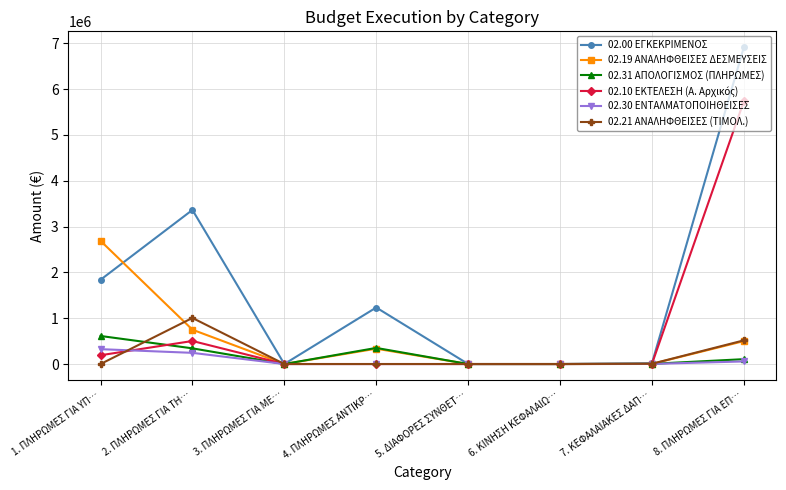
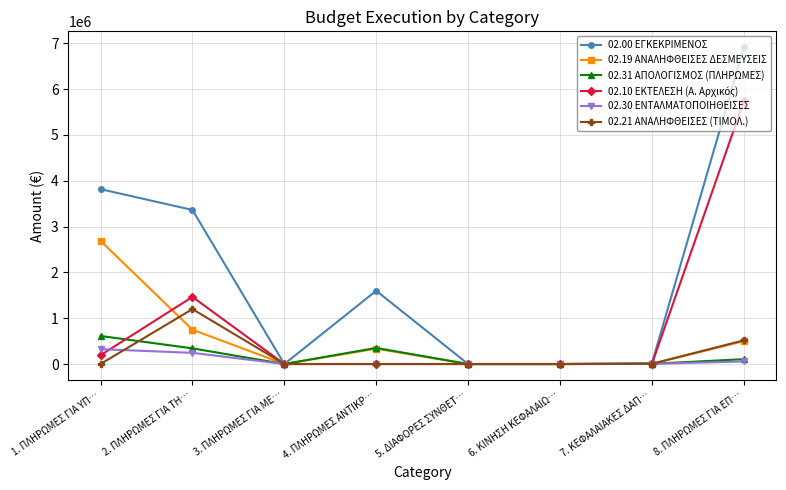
  {
    "02.00 ΕΓΚΕΚΡΙΜΕΝΟΣ": {
-     "1. ΠΛΗΡΩΜΕΣ ΓΙΑ ΥΠ…": 1800000,
+     "1. ΠΛΗΡΩΜΕΣ ΓΙΑ ΥΠ…": 3800000,
      "2. ΠΛΗΡΩΜΕΣ ΓΙΑ ΤΗ…": 3400000,
-     "4. ΠΛΗΡΩΜΕΣ ΑΝΤΙΚΡ…": 1200000
+     "4. ΠΛΗΡΩΜΕΣ ΑΝΤΙΚΡ…": 1600000
    },
    "02.19 ΑΝΑΛΗΦΘΕΙΣΕΣ ΔΕΣΜΕΥΣΕΙΣ": {
      "1. ΠΛΗΡΩΜΕΣ ΓΙΑ ΥΠ…": 2700000,
      "2. ΠΛΗΡΩΜΕΣ ΓΙΑ ΤΗ…": 700000
    },
    "02.31 ΑΠΟΛΟΓΙΣΜΟΣ (ΠΛΗΡΩΜΕΣ)": {
      "1. ΠΛΗΡΩΜΕΣ ΓΙΑ ΥΠ…": 600000,
      "2. ΠΛΗΡΩΜΕΣ ΓΙΑ ΤΗ…": 300000
    },
    "02.10 ΕΚΤΕΛΕΣΗ (Α. Αρχικός)": {
      "1. ΠΛΗΡΩΜΕΣ ΓΙΑ ΥΠ…": 200000,
-     "2. ΠΛΗΡΩΜΕΣ ΓΙΑ ΤΗ…": 500000
+     "2. ΠΛΗΡΩΜΕΣ ΓΙΑ ΤΗ…": 1500000
    },
    "02.30 ΕΝΤΑΛΜΑΤΟΠΟΙΗΘΕΙΣΕΣ": {
      "1. ΠΛΗΡΩΜΕΣ ΓΙΑ ΥΠ…": 300000,
      "2. ΠΛΗΡΩΜΕΣ ΓΙΑ ΤΗ…": 200000
    },
    "02.21 ΑΝΑΛΗΦΘΕΙΣΕΣ (ΤΙΜΟΛ.)": {
      "1. ΠΛΗΡΩΜΕΣ ΓΙΑ ΥΠ…": 0,
-     "2. ΠΛΗΡΩΜΕΣ ΓΙΑ ΤΗ…": 1000000
+     "2. ΠΛΗΡΩΜΕΣ ΓΙΑ ΤΗ…": 1200000
    }
  }
